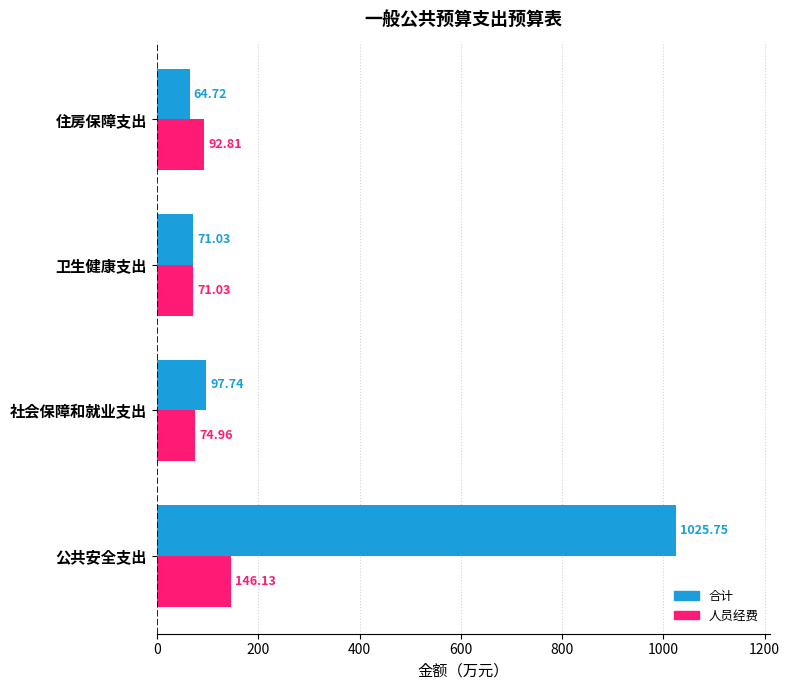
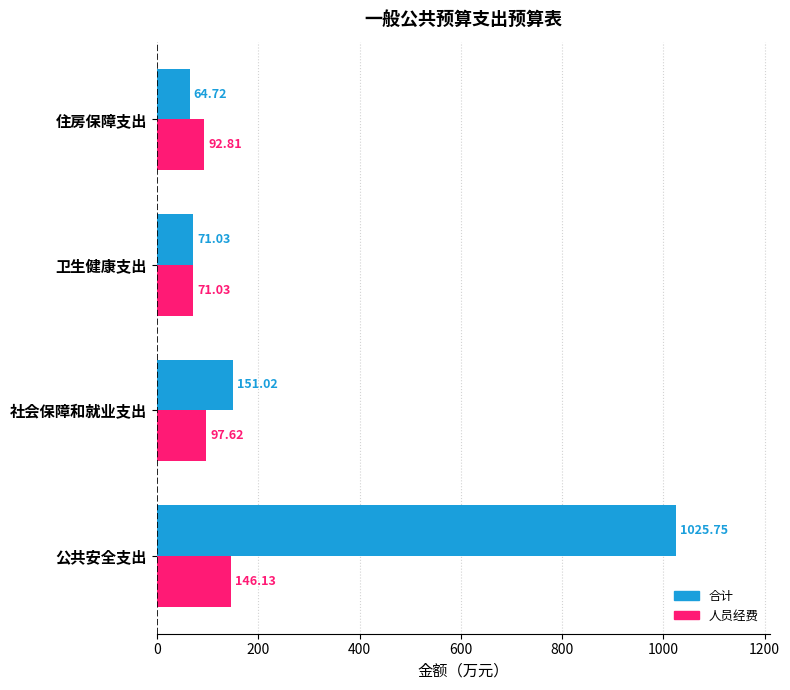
  {
    "合计": {
      "住房保障支出": 64.72,
      "卫生健康支出": 71.03,
-     "社会保障和就业支出": 97.74,
+     "社会保障和就业支出": 151.02,
      "公共安全支出": 1025.75
    },
    "人员经费": {
      "住房保障支出": 92.81,
      "卫生健康支出": 71.03,
-     "社会保障和就业支出": 74.96,
+     "社会保障和就业支出": 97.62,
      "公共安全支出": 146.13
    }
  }
